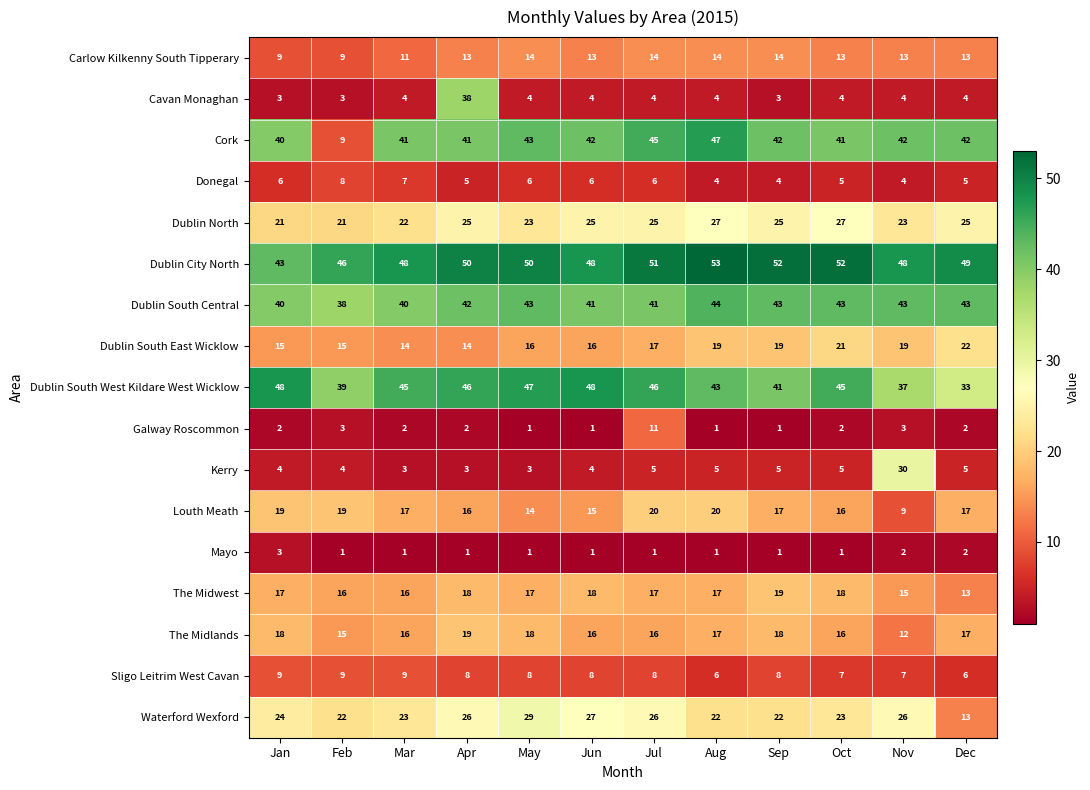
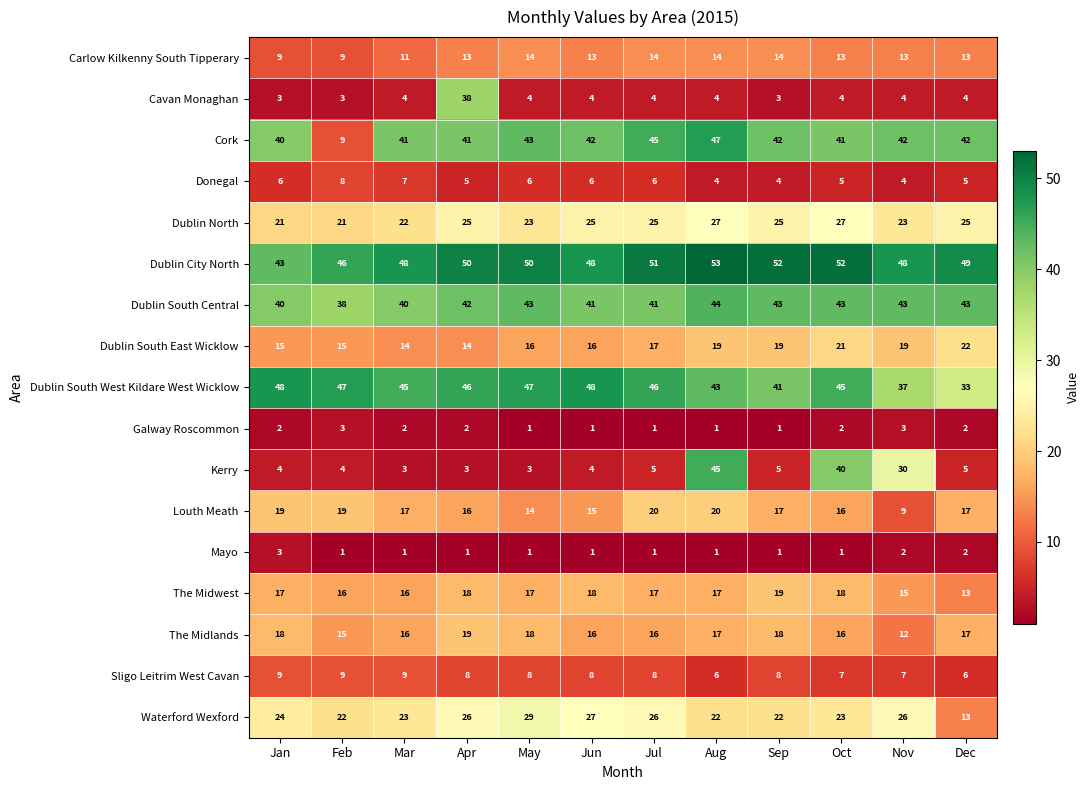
  {
    "Dublin South West Kildare West Wicklow": {
      "Jan": 48,
-     "Feb": 39,
+     "Feb": 47,
      "Mar": 45,
      "Apr": 46,
      "May": 47,
      "Jun": 48,
      "Jul": 46,
      "Aug": 43,
      "Sep": 41,
      "Oct": 45,
      "Nov": 37,
      "Dec": 33
    },
    "Galway Roscommon": {
      "Jan": 2,
      "Feb": 3,
      "Mar": 2,
      "Apr": 2,
      "May": 1,
      "Jun": 1,
-     "Jul": 11,
+     "Jul": 1,
      "Aug": 1,
      "Sep": 1,
      "Oct": 2,
      "Nov": 3,
      "Dec": 2
    },
    "Kerry": {
      "Jan": 4,
      "Feb": 4,
      "Mar": 3,
      "Apr": 3,
      "May": 3,
      "Jun": 4,
      "Jul": 5,
-     "Aug": 5,
+     "Aug": 45,
      "Sep": 5,
-     "Oct": 5,
+     "Oct": 40,
      "Nov": 30,
      "Dec": 5
    }
  }
